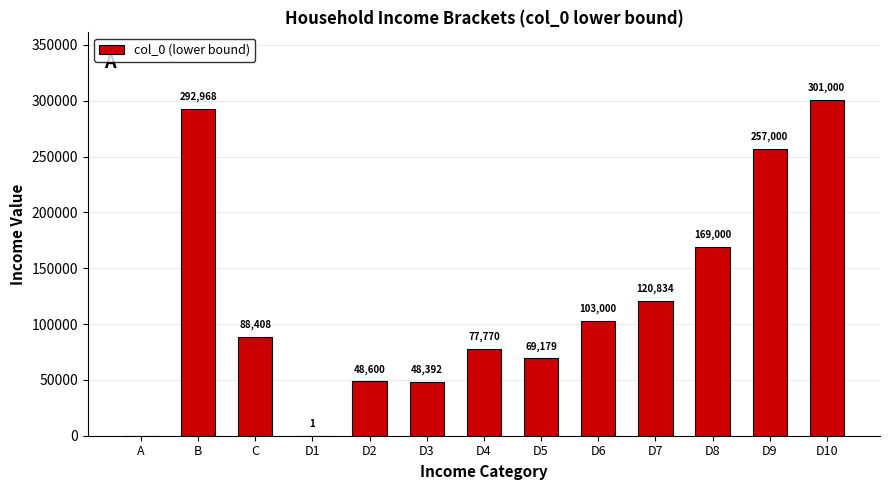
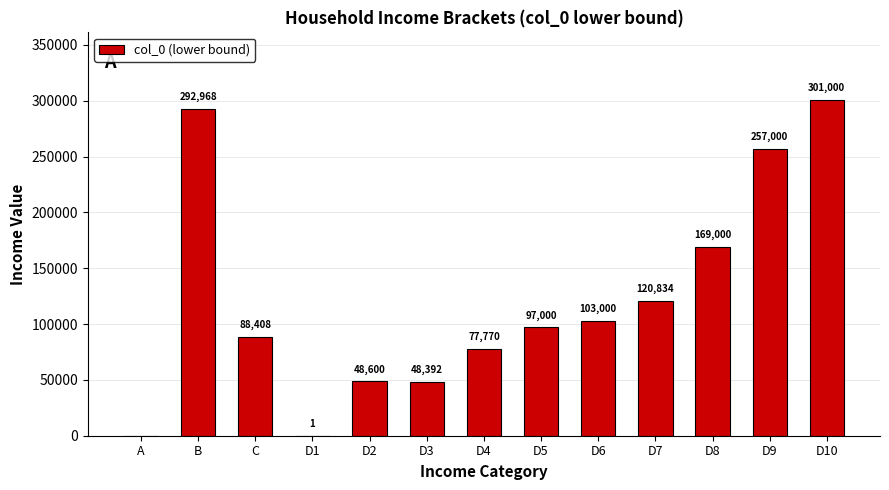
  {
    "B": "292,968",
    "C": "88,408",
    "D1": "1",
    "D2": "48,600",
    "D3": "48,392",
    "D4": "77,770",
-   "D5": "69,179",
+   "D5": "97,000",
    "D6": "103,000",
    "D7": "120,834",
    "D8": "169,000",
    "D9": "257,000",
    "D10": "301,000"
  }
